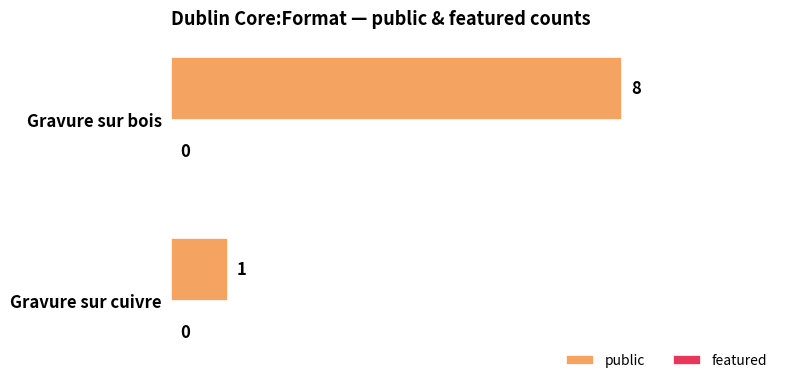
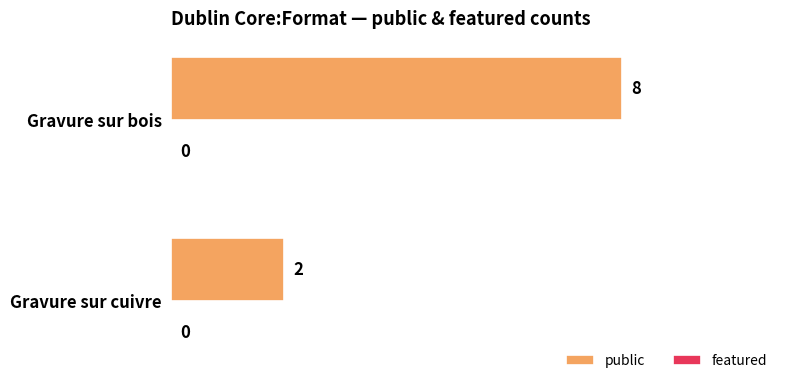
  {
    "public": {
      "Gravure sur bois": 8,
-     "Gravure sur cuivre": 1
+     "Gravure sur cuivre": 2
    },
    "featured": {
      "Gravure sur bois": 0,
      "Gravure sur cuivre": 0
    }
  }
